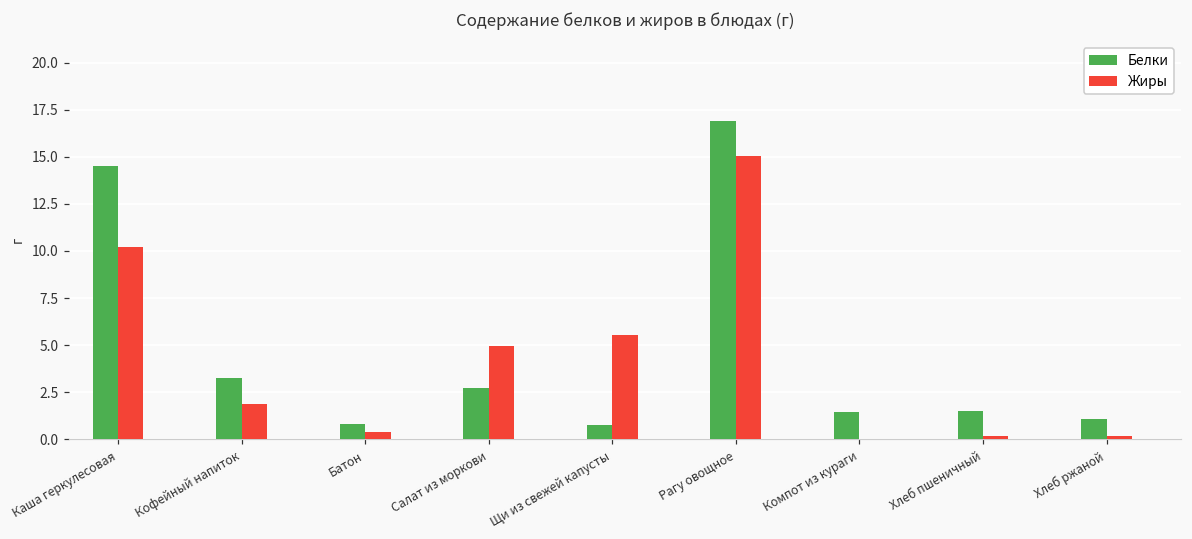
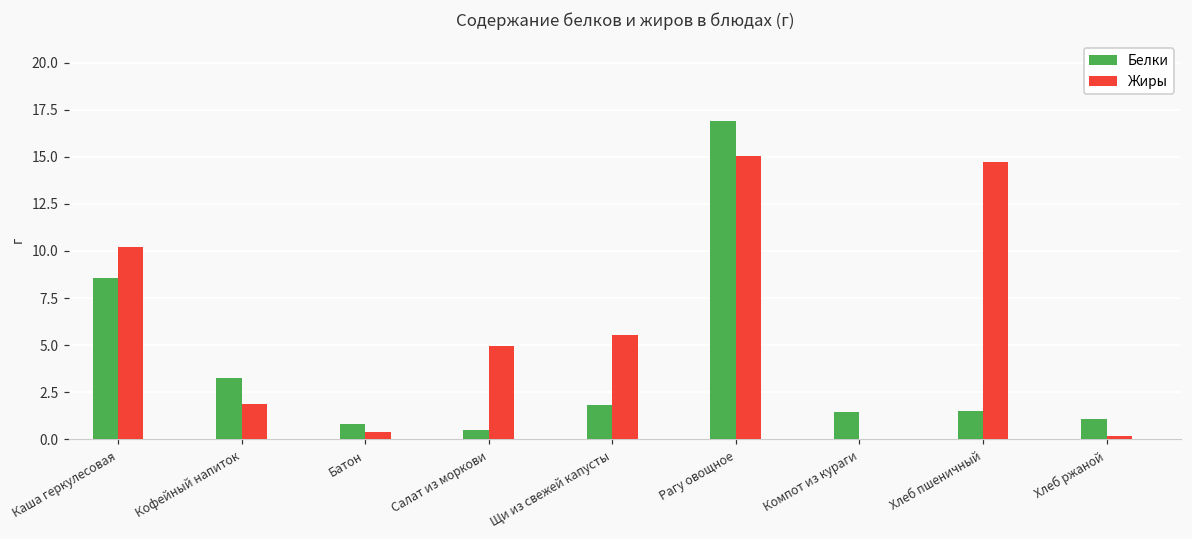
  {
    "Белки": {
-     "Каша геркулесовая": 14.5,
+     "Каша геркулесовая": 8.6,
      "Кофейный напиток": 3.3,
      "Батон": 0.8,
-     "Салат из моркови": 2.7,
-     "Щи из свежей капусты": 0.8,
+     "Салат из моркови": 0.5,
+     "Щи из свежей капусты": 1.8,
      "Рагу овощное": 16.9,
      "Компот из кураги": 1.4,
      "Хлеб пшеничный": 1.5,
      "Хлеб ржаной": 1.1
    },
    "Жиры": {
      "Каша геркулесовая": 10.2,
      "Кофейный напиток": 1.9,
      "Батон": 0.4,
      "Салат из моркови": 5.0,
      "Щи из свежей капусты": 5.5,
      "Рагу овощное": 15.0,
      "Компот из кураги": 0.0,
-     "Хлеб пшеничный": 0.2,
+     "Хлеб пшеничный": 14.7,
      "Хлеб ржаной": 0.2
    }
  }
